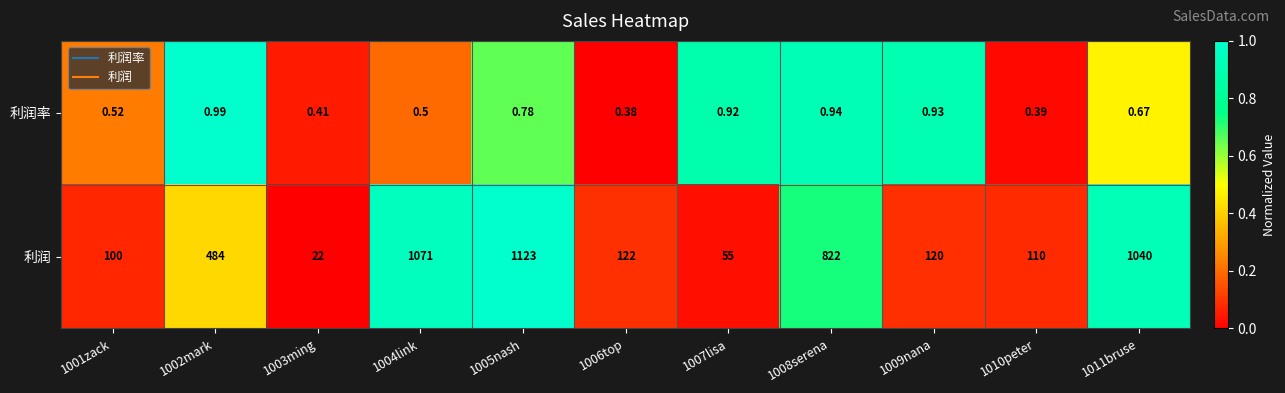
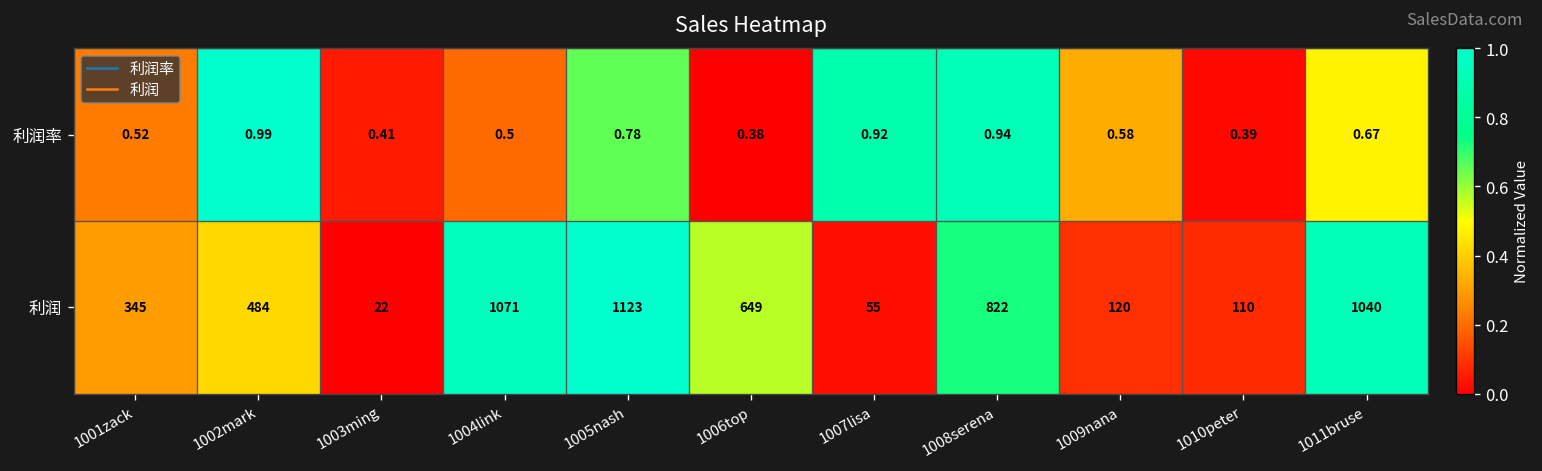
  {
    "利润率": {
      "1001zack": 0.52,
      "1002mark": 0.99,
      "1003ming": 0.41,
      "1004link": 0.5,
      "1005nash": 0.78,
      "1006top": 0.38,
      "1007lisa": 0.92,
      "1008serena": 0.94,
-     "1009nana": 0.93,
+     "1009nana": 0.58,
      "1010peter": 0.39,
      "1011bruse": 0.67
    },
    "利润": {
-     "1001zack": 100,
+     "1001zack": 345,
      "1002mark": 484,
      "1003ming": 22,
      "1004link": 1071,
      "1005nash": 1123,
-     "1006top": 122,
+     "1006top": 649,
      "1007lisa": 55,
      "1008serena": 822,
      "1009nana": 120,
      "1010peter": 110,
      "1011bruse": 1040
    }
  }
